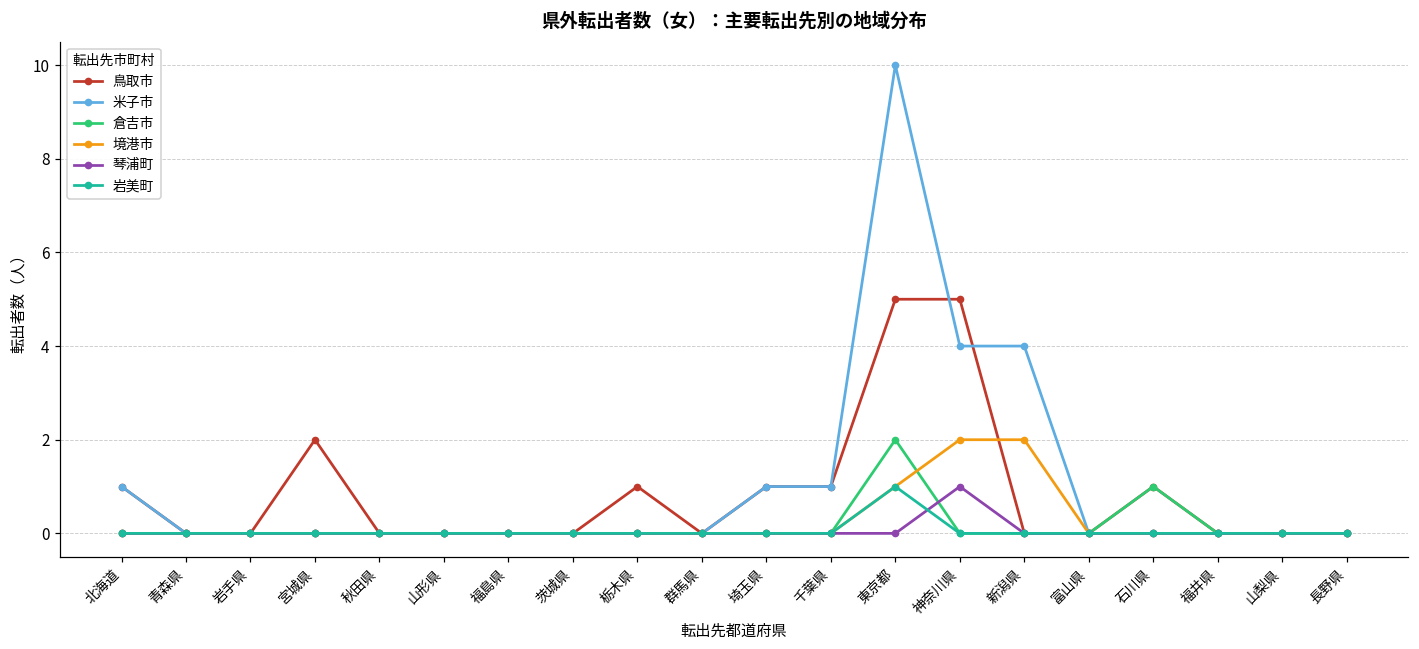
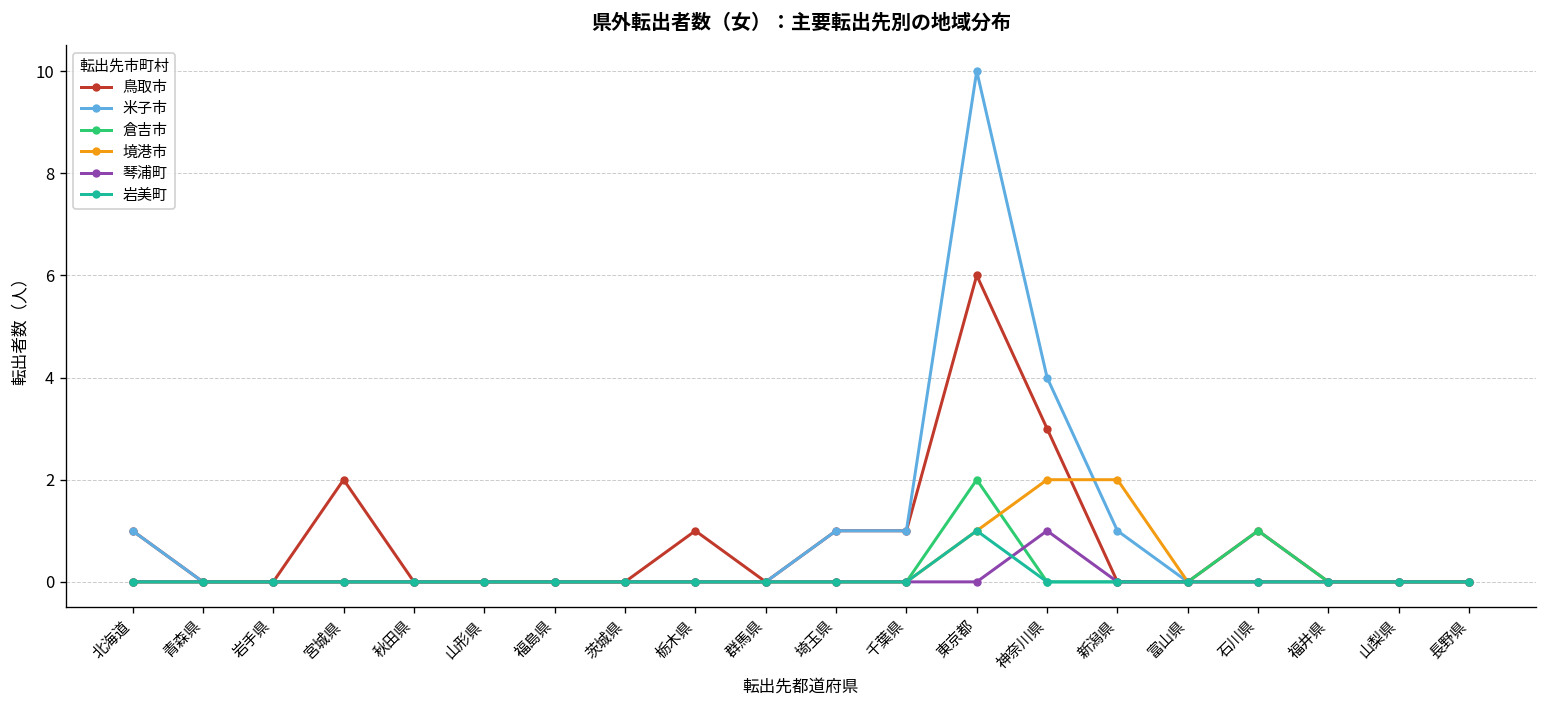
  {
    "鳥取市": {
      "宮城県": 2,
      "栃木県": 1,
-     "東京都": 5,
-     "神奈川県": 5
+     "東京都": 6,
+     "神奈川県": 3
    },
    "米子市": {
      "東京都": 10,
      "神奈川県": 4,
-     "新潟県": 4
+     "新潟県": 1
    },
    "境港市": {
      "神奈川県": 2,
      "新潟県": 2
    },
    "琴浦町": {
      "東京都": 0,
      "神奈川県": 1
    }
  }
